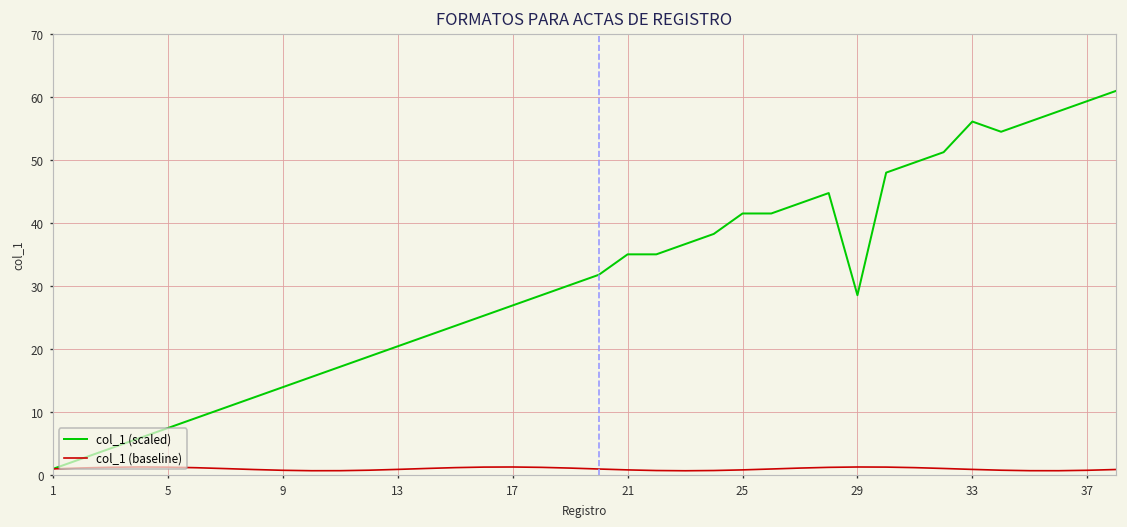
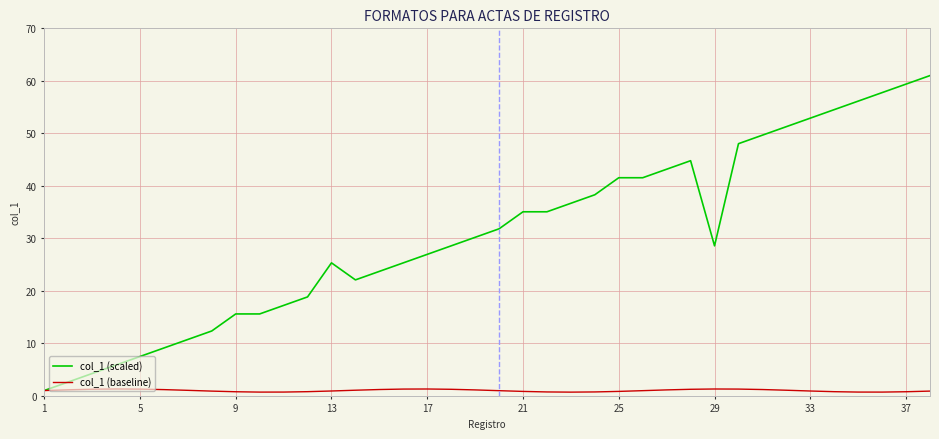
  {
    "col_1 (scaled)": {
-     "9": 14,
-     "13": 20,
+     "9": 16,
+     "13": 25,
      "17": 27,
      "21": 35,
      "25": 42,
      "29": 29,
-     "33": 56,
+     "33": 53,
      "37": 59
    },
    "col_1 (baseline)": {
      "9": 1,
      "13": 1,
      "17": 1,
      "21": 1,
      "25": 1,
      "29": 1,
      "33": 1,
      "37": 1
    }
  }
